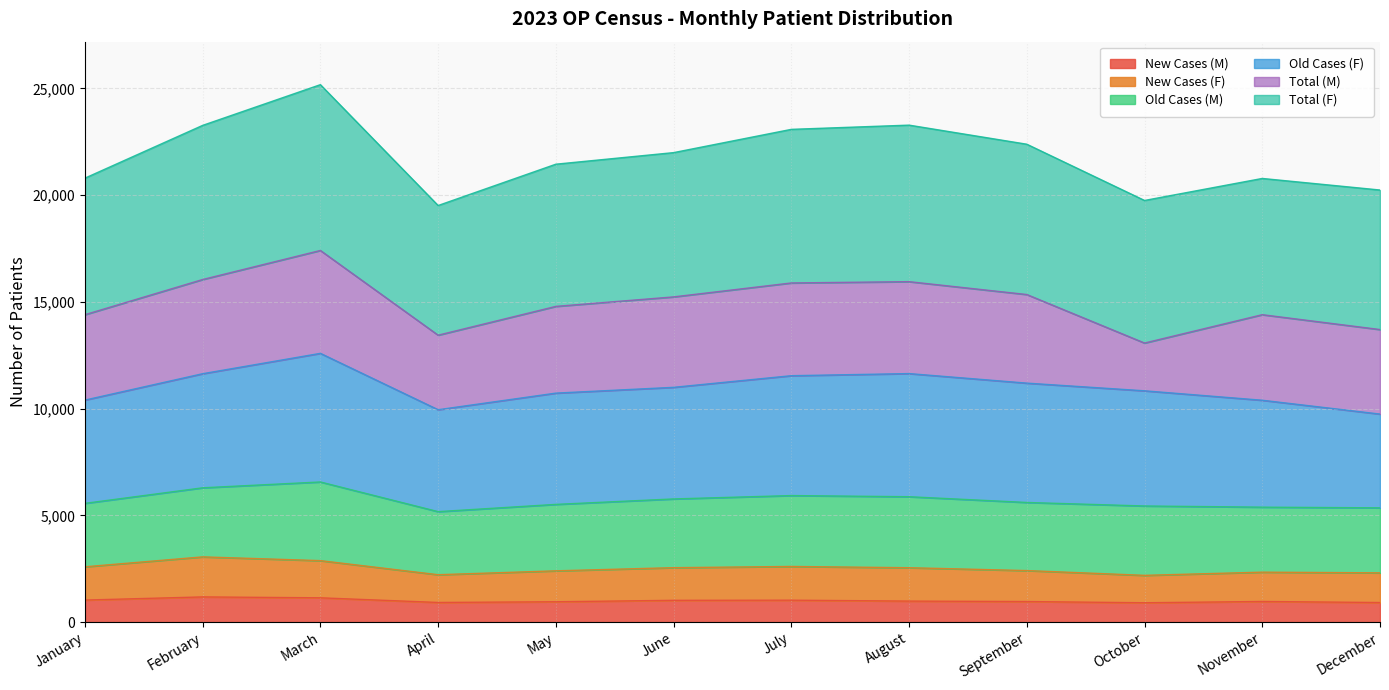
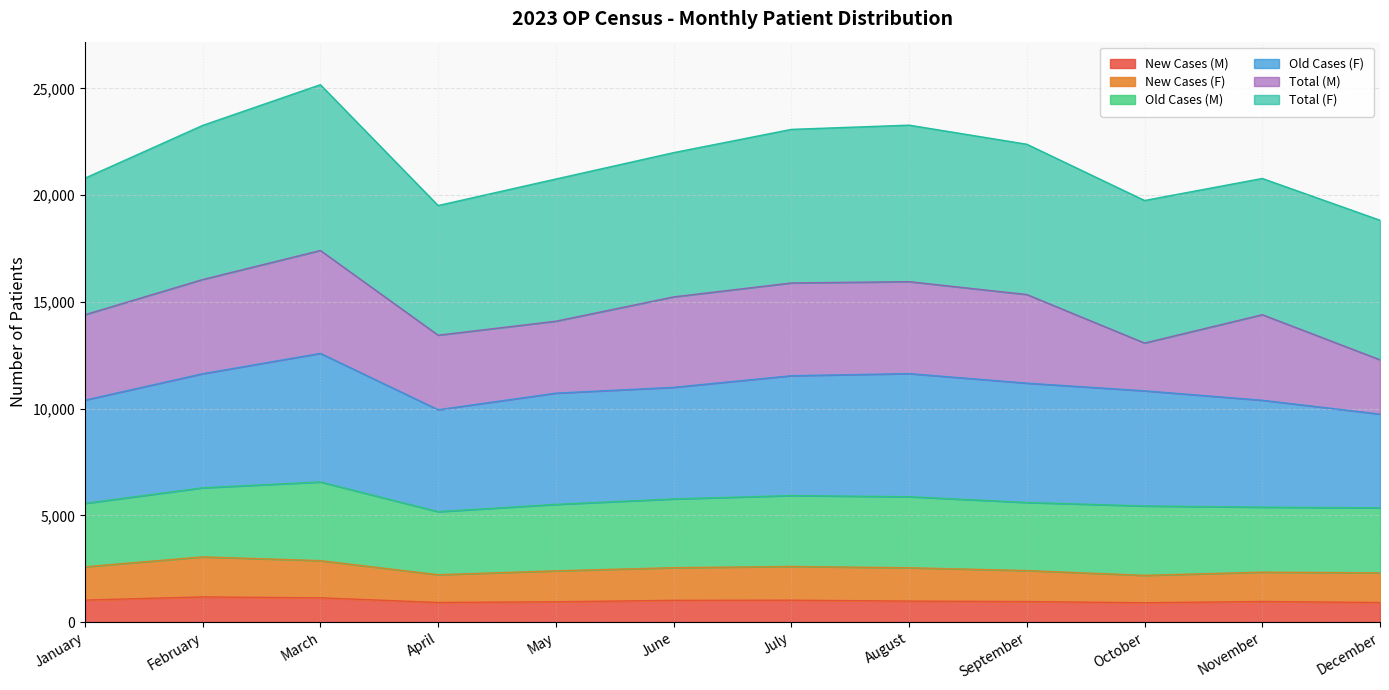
  {
    "Old Cases (F)": {
      "January": "4,800",
      "February": "5,300",
      "March": "6,000",
      "April": "4,800",
      "May": "5,200",
      "June": "5,200",
      "July": "5,600",
      "August": "5,800",
      "September": "5,600",
      "October": "5,400",
      "November": "5,000",
      "December": "4,400"
    },
    "Total (M)": {
      "January": "4,000",
      "February": "4,400",
      "March": "4,800",
      "April": "3,500",
-     "May": "4,100",
+     "May": "3,400",
      "June": "4,200",
      "July": "4,300",
      "August": "4,300",
      "September": "4,200",
      "October": "2,200",
      "November": "4,000",
-     "December": "4,000"
+     "December": "2,500"
    }
  }
